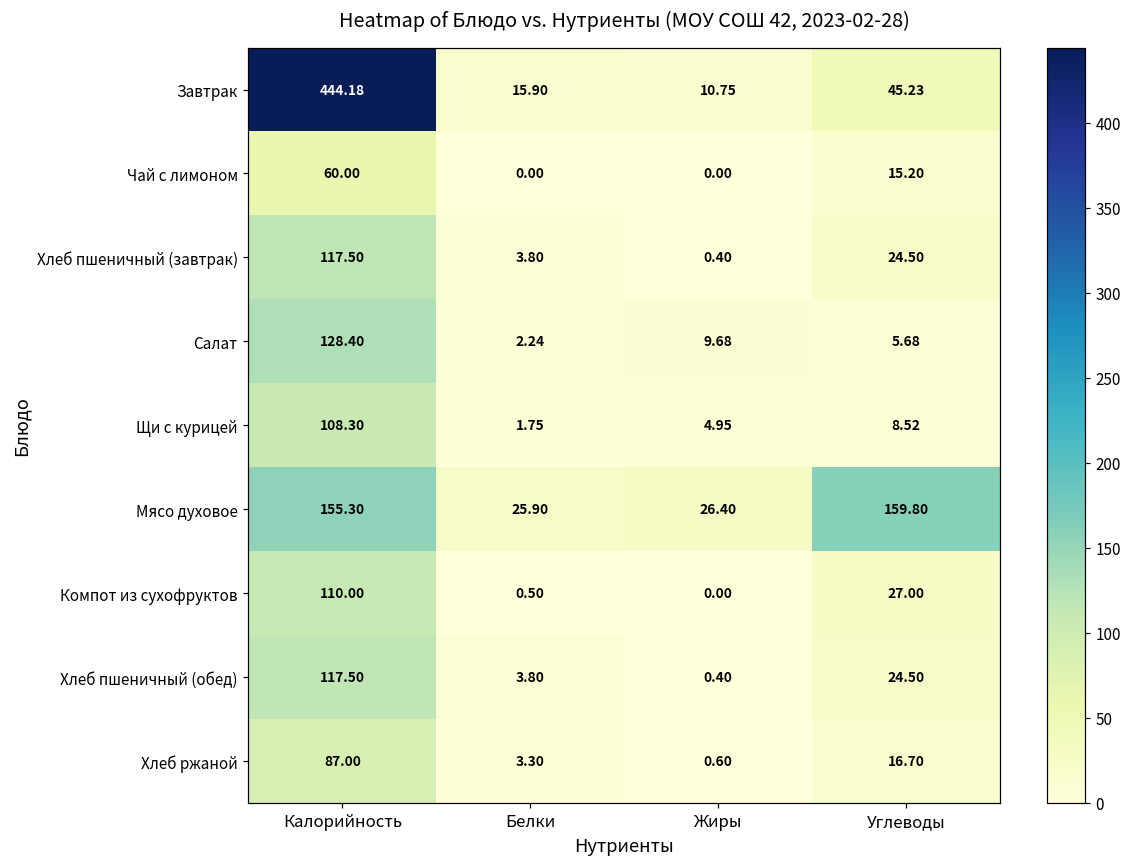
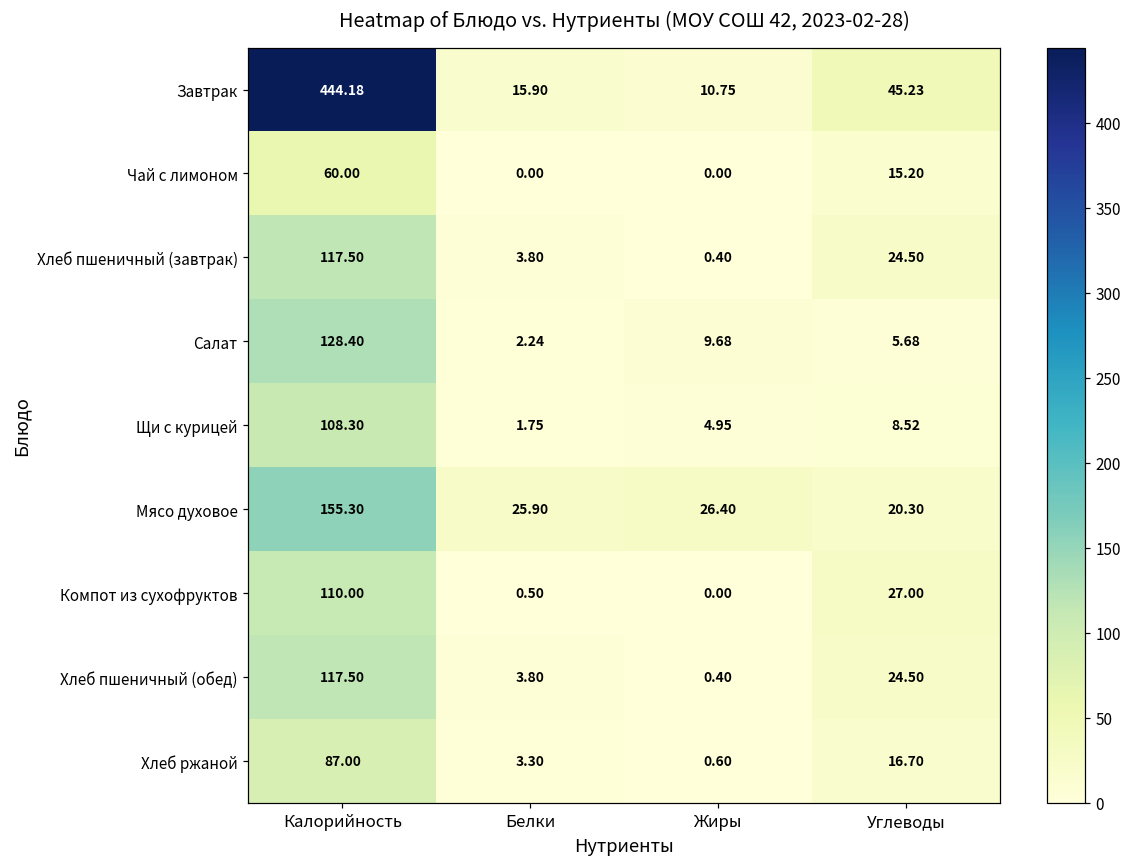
  {
    "Завтрак": {
      "Калорийность": 444.18,
      "Белки": 15.90,
      "Жиры": 10.75,
      "Углеводы": 45.23
    },
    "Чай с лимоном": {
      "Калорийность": 60.00,
      "Белки": 0.00,
      "Жиры": 0.00,
      "Углеводы": 15.20
    },
    "Хлеб пшеничный (завтрак)": {
      "Калорийность": 117.50,
      "Белки": 3.80,
      "Жиры": 0.40,
      "Углеводы": 24.50
    },
    "Салат": {
      "Калорийность": 128.40,
      "Белки": 2.24,
      "Жиры": 9.68,
      "Углеводы": 5.68
    },
    "Щи с курицей": {
      "Калорийность": 108.30,
      "Белки": 1.75,
      "Жиры": 4.95,
      "Углеводы": 8.52
    },
    "Мясо духовое": {
      "Калорийность": 155.30,
      "Белки": 25.90,
      "Жиры": 26.40,
-     "Углеводы": 159.80
+     "Углеводы": 20.30
    },
    "Компот из сухофруктов": {
      "Калорийность": 110.00,
      "Белки": 0.50,
      "Жиры": 0.00,
      "Углеводы": 27.00
    },
    "Хлеб пшеничный (обед)": {
      "Калорийность": 117.50,
      "Белки": 3.80,
      "Жиры": 0.40,
      "Углеводы": 24.50
    },
    "Хлеб ржаной": {
      "Калорийность": 87.00,
      "Белки": 3.30,
      "Жиры": 0.60,
      "Углеводы": 16.70
    }
  }
